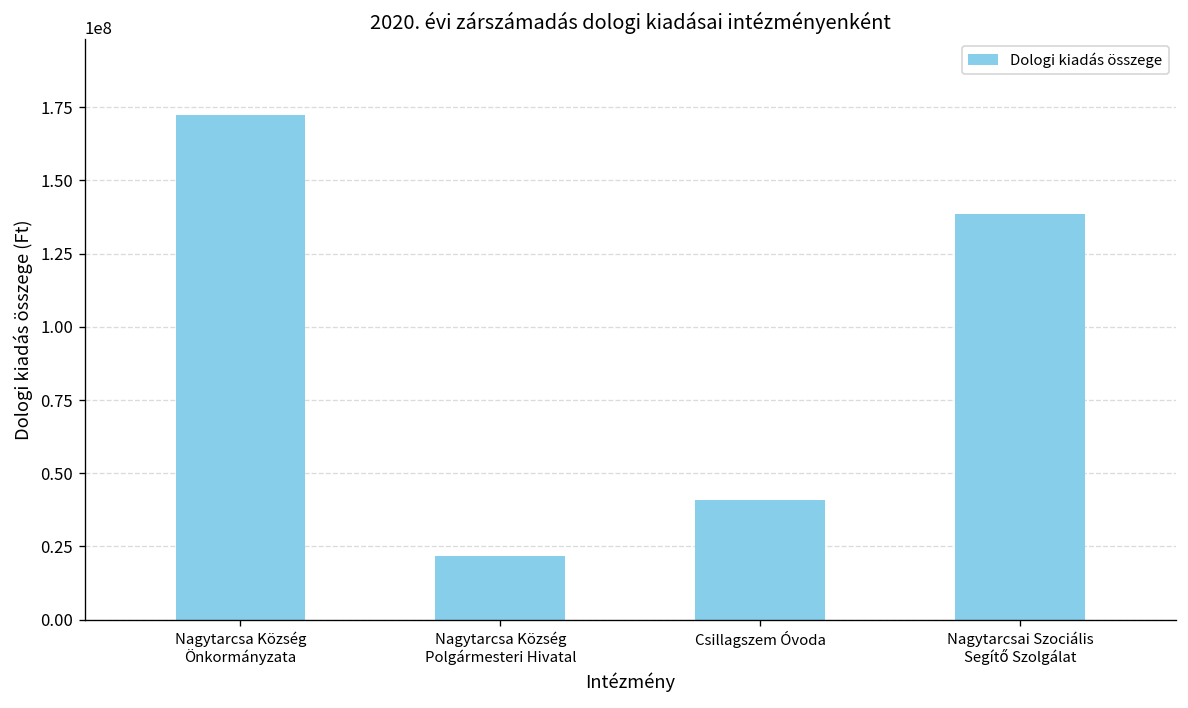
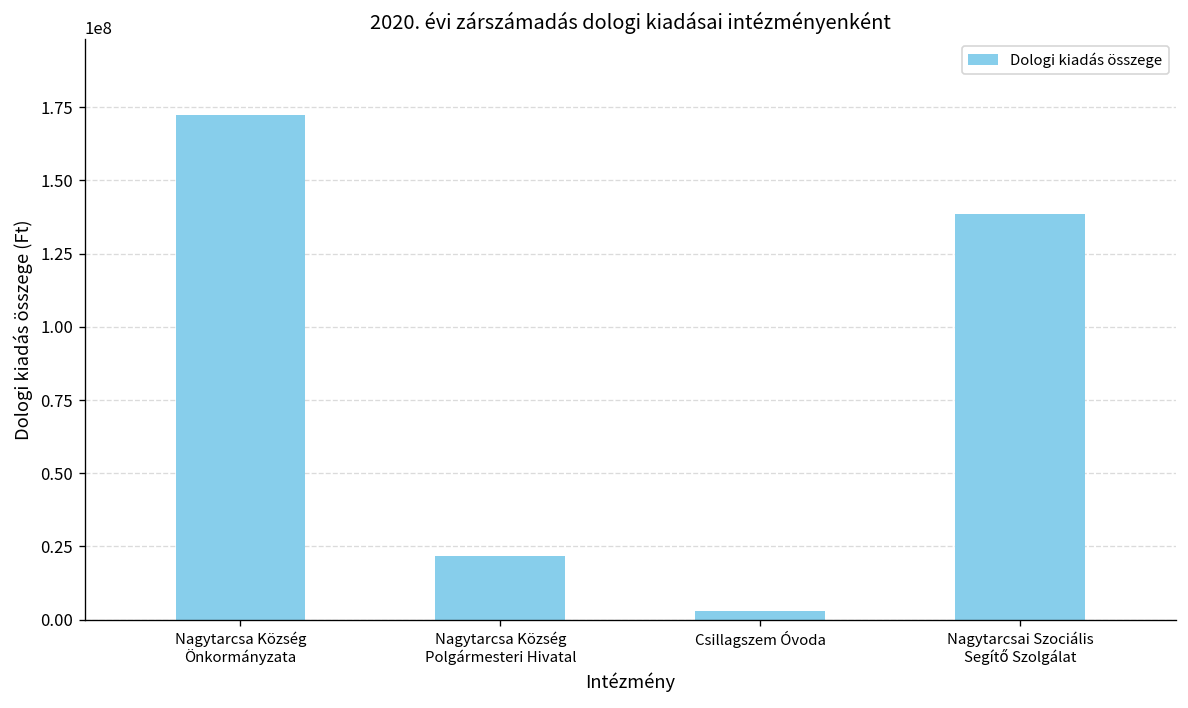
  {
    "Nagytarcsa Község Önkormányzata": 172000000,
    "Nagytarcsa Község Polgármesteri Hivatal": 22000000,
-   "Csillagszem Óvoda": 41000000,
+   "Csillagszem Óvoda": 3000000,
    "Nagytarcsai Szociális Segítő Szolgálat": 139000000
  }
